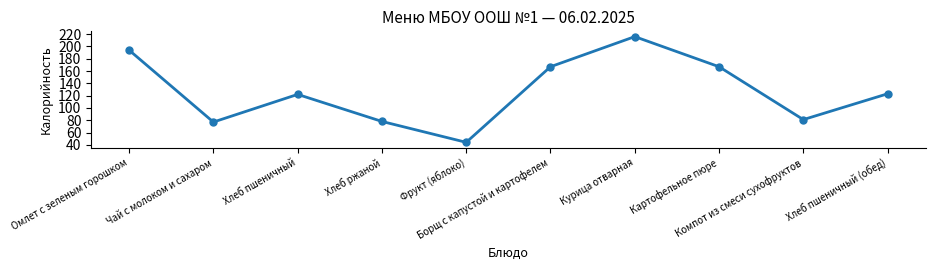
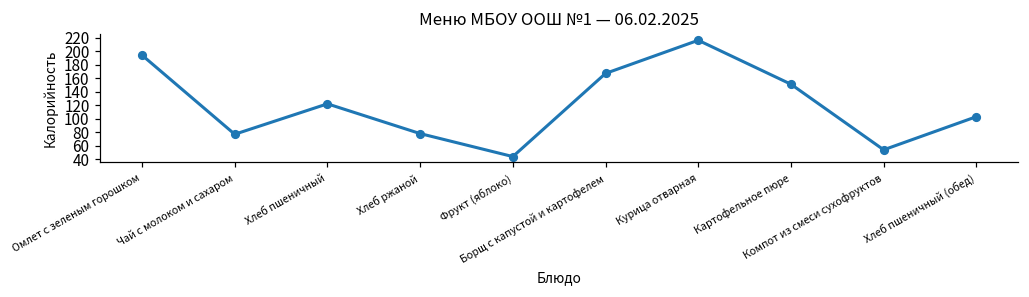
  {
    "Омлет с зеленым горошком": 190,
    "Чай с молоком и сахаром": 80,
    "Хлеб пшеничный": 120,
    "Хлеб ржаной": 80,
    "Фрукт (яблоко)": 40,
    "Борщ с капустой и картофелем": 170,
    "Курица отварная": 220,
-   "Картофельное пюре": 170,
-   "Компот из смеси сухофруктов": 80,
-   "Хлеб пшеничный (обед)": 120
+   "Картофельное пюре": 150,
+   "Компот из смеси сухофруктов": 50,
+   "Хлеб пшеничный (обед)": 100
  }
